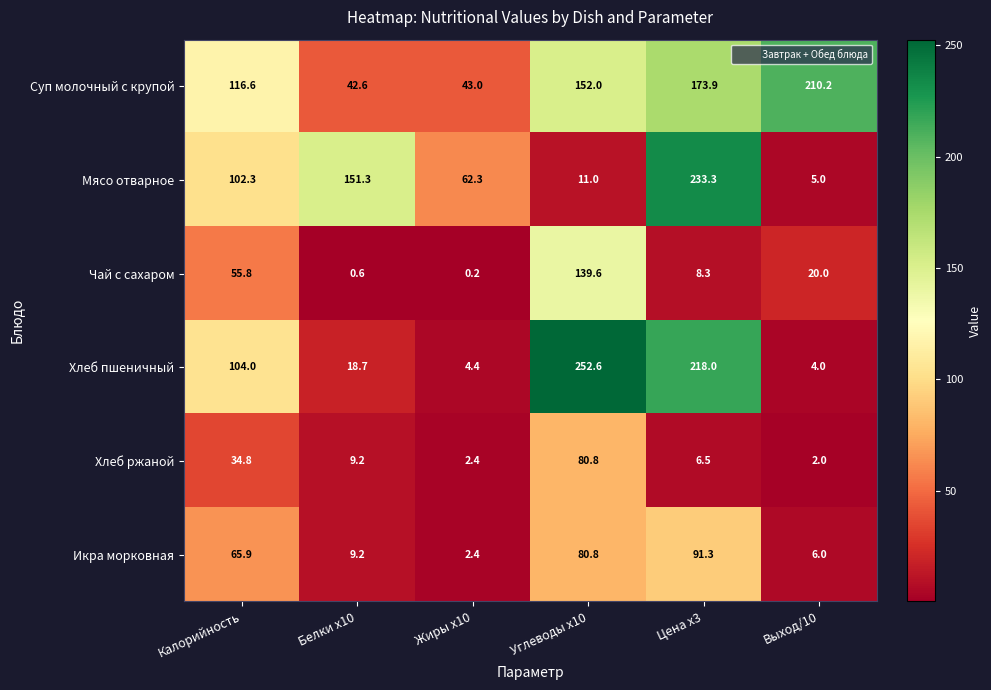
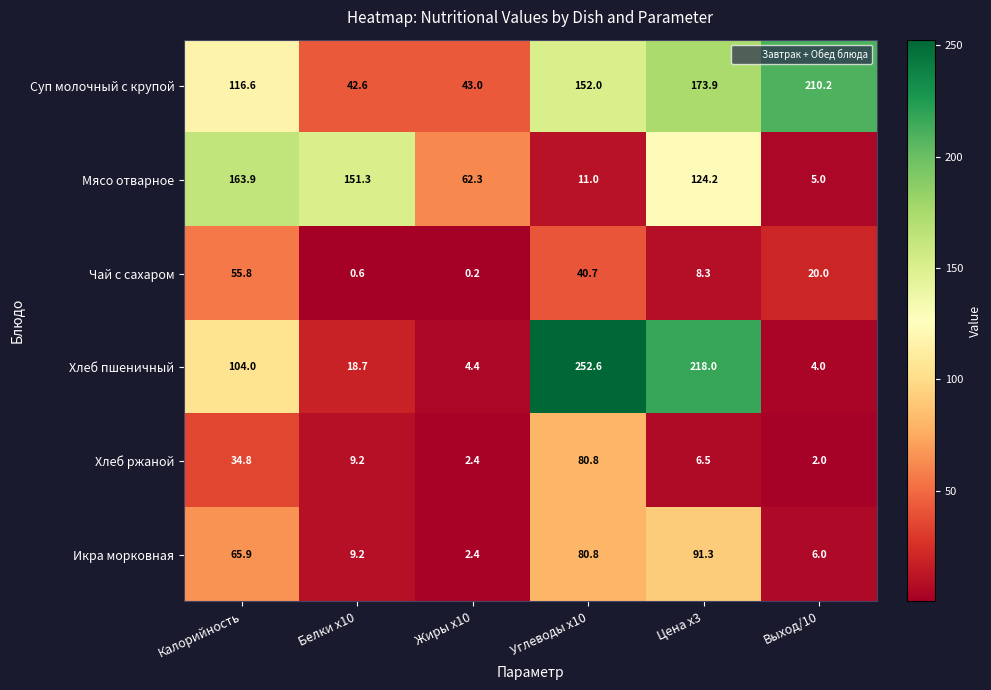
  {
    "Суп молочный с крупой": {
      "Калорийность": 116.6,
      "Белки x10": 42.6,
      "Жиры x10": 43.0,
      "Углеводы x10": 152.0,
      "Цена x3": 173.9,
      "Выход/10": 210.2
    },
    "Мясо отварное": {
-     "Калорийность": 102.3,
+     "Калорийность": 163.9,
      "Белки x10": 151.3,
      "Жиры x10": 62.3,
      "Углеводы x10": 11.0,
-     "Цена x3": 233.3,
+     "Цена x3": 124.2,
      "Выход/10": 5.0
    },
    "Чай с сахаром": {
      "Калорийность": 55.8,
      "Белки x10": 0.6,
      "Жиры x10": 0.2,
-     "Углеводы x10": 139.6,
+     "Углеводы x10": 40.7,
      "Цена x3": 8.3,
      "Выход/10": 20.0
    },
    "Хлеб пшеничный": {
      "Калорийность": 104.0,
      "Белки x10": 18.7,
      "Жиры x10": 4.4,
      "Углеводы x10": 252.6,
      "Цена x3": 218.0,
      "Выход/10": 4.0
    },
    "Хлеб ржаной": {
      "Калорийность": 34.8,
      "Белки x10": 9.2,
      "Жиры x10": 2.4,
      "Углеводы x10": 80.8,
      "Цена x3": 6.5,
      "Выход/10": 2.0
    },
    "Икра морковная": {
      "Калорийность": 65.9,
      "Белки x10": 9.2,
      "Жиры x10": 2.4,
      "Углеводы x10": 80.8,
      "Цена x3": 91.3,
      "Выход/10": 6.0
    }
  }
